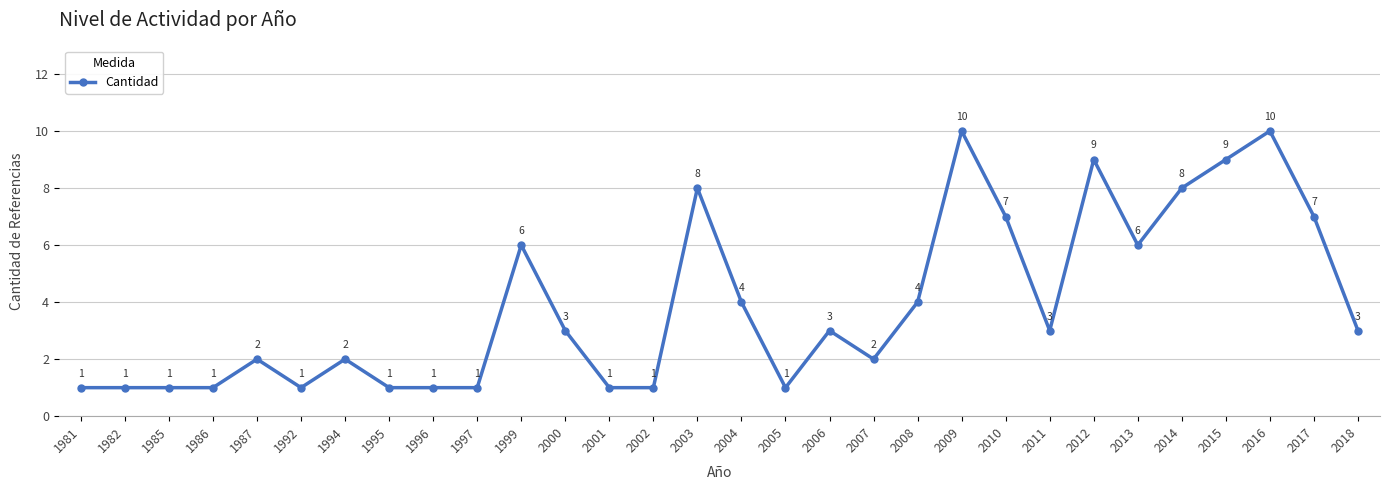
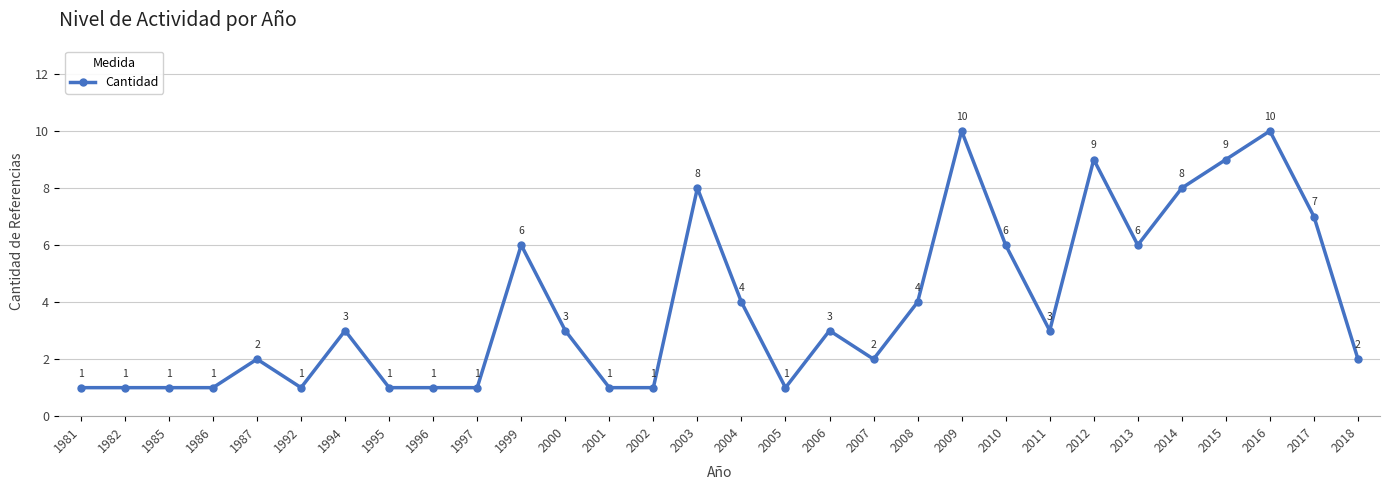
  {
    "1981": 1,
    "1982": 1,
    "1985": 1,
    "1986": 1,
    "1987": 2,
    "1992": 1,
-   "1994": 2,
+   "1994": 3,
    "1995": 1,
    "1996": 1,
    "1997": 1,
    "1999": 6,
    "2000": 3,
    "2001": 1,
    "2002": 1,
    "2003": 8,
    "2004": 4,
    "2005": 1,
    "2006": 3,
    "2007": 2,
    "2008": 4,
    "2009": 10,
-   "2010": 7,
+   "2010": 6,
    "2011": 3,
    "2012": 9,
    "2013": 6,
    "2014": 8,
    "2015": 9,
    "2016": 10,
    "2017": 7,
-   "2018": 3
+   "2018": 2
  }
